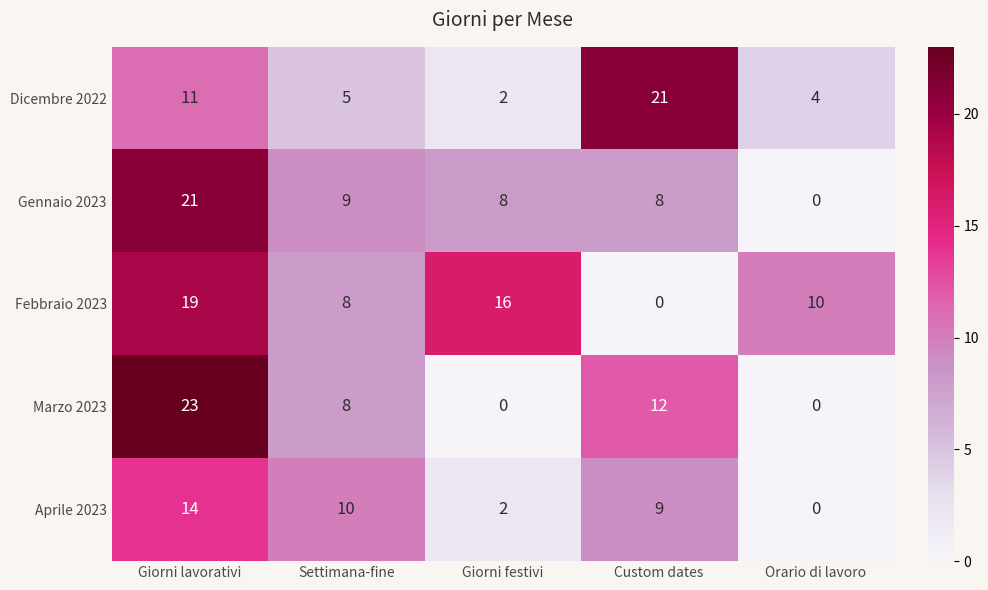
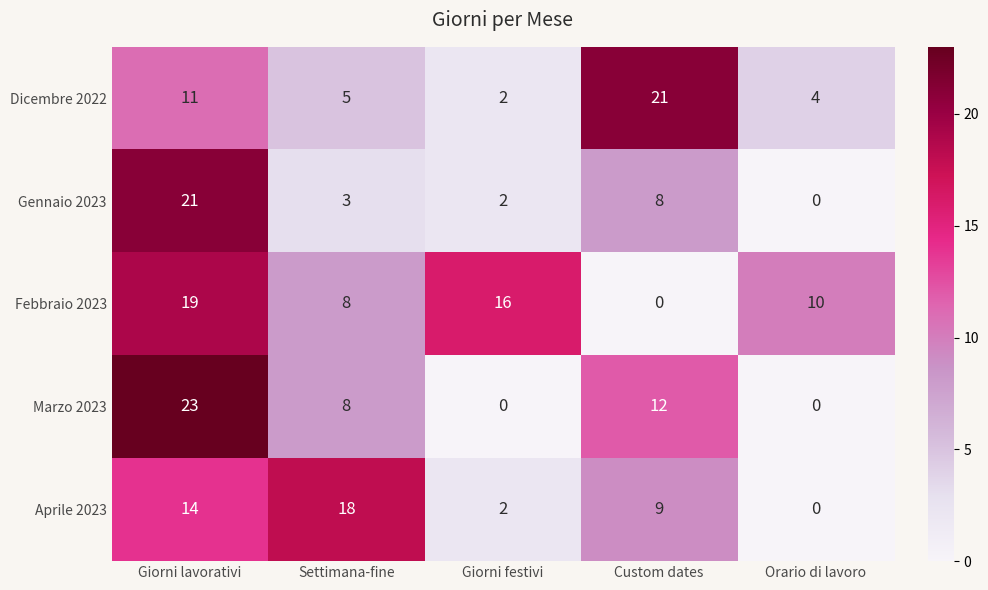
  {
    "Dicembre 2022": {
      "Giorni lavorativi": 11,
      "Settimana-fine": 5,
      "Giorni festivi": 2,
      "Custom dates": 21,
      "Orario di lavoro": 4
    },
    "Gennaio 2023": {
      "Giorni lavorativi": 21,
-     "Settimana-fine": 9,
-     "Giorni festivi": 8,
+     "Settimana-fine": 3,
+     "Giorni festivi": 2,
      "Custom dates": 8,
      "Orario di lavoro": 0
    },
    "Febbraio 2023": {
      "Giorni lavorativi": 19,
      "Settimana-fine": 8,
      "Giorni festivi": 16,
      "Custom dates": 0,
      "Orario di lavoro": 10
    },
    "Marzo 2023": {
      "Giorni lavorativi": 23,
      "Settimana-fine": 8,
      "Giorni festivi": 0,
      "Custom dates": 12,
      "Orario di lavoro": 0
    },
    "Aprile 2023": {
      "Giorni lavorativi": 14,
-     "Settimana-fine": 10,
+     "Settimana-fine": 18,
      "Giorni festivi": 2,
      "Custom dates": 9,
      "Orario di lavoro": 0
    }
  }
